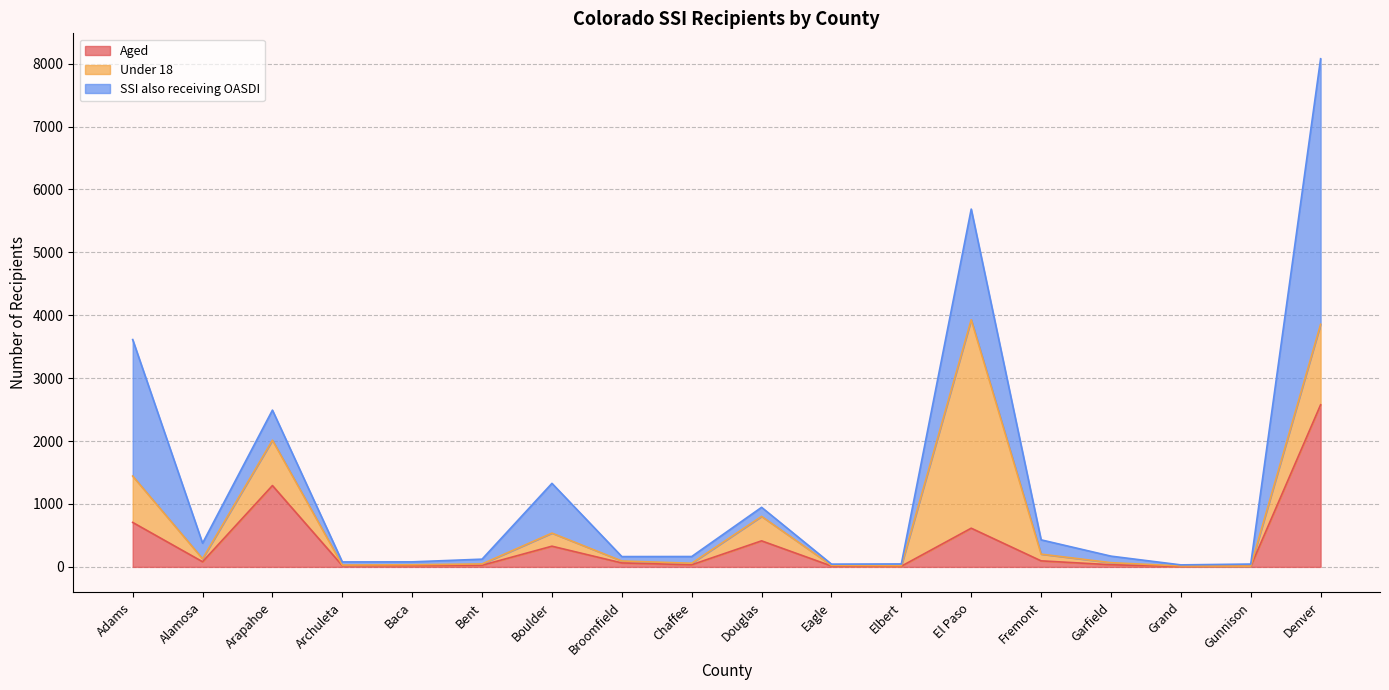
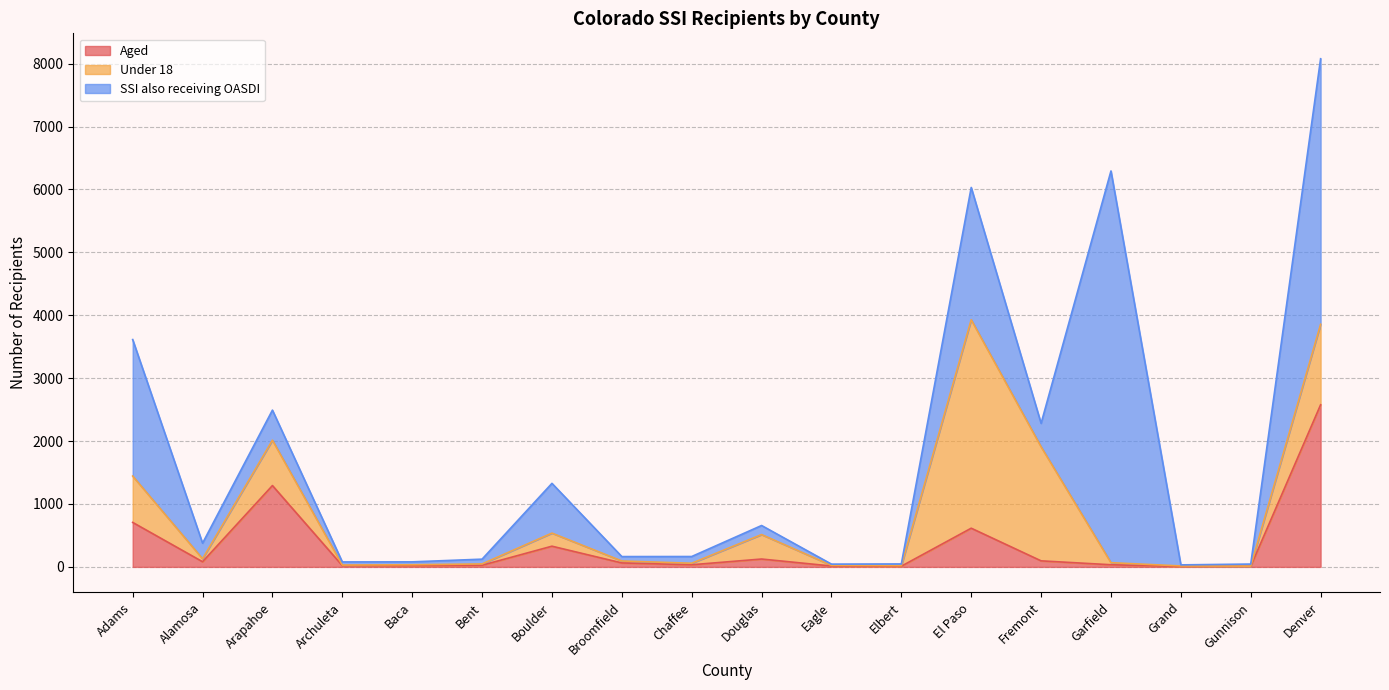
  {
    "Aged": {
      "Adams": 700,
      "Alamosa": 100,
      "Arapahoe": 1300,
      "Boulder": 300,
-     "Douglas": 400,
+     "Douglas": 100,
      "El Paso": 600,
      "Fremont": 100,
      "Denver": 2600
    },
    "Under 18": {
      "Adams": 700,
      "Alamosa": 0,
      "Arapahoe": 700,
      "Boulder": 200,
      "Douglas": 400,
      "El Paso": 3300,
-     "Fremont": 100,
+     "Fremont": 1800,
      "Denver": 1300
    },
    "SSI also receiving OASDI": {
      "Adams": 2200,
      "Alamosa": 200,
      "Arapahoe": 500,
      "Archuleta": 100,
      "Baca": 0,
      "Bent": 100,
      "Boulder": 800,
      "Broomfield": 100,
      "Chaffee": 100,
      "Douglas": 100,
-     "El Paso": 1800,
-     "Fremont": 200,
-     "Garfield": 100,
+     "El Paso": 2100,
+     "Fremont": 400,
+     "Garfield": 6200,
      "Denver": 4200
    }
  }
